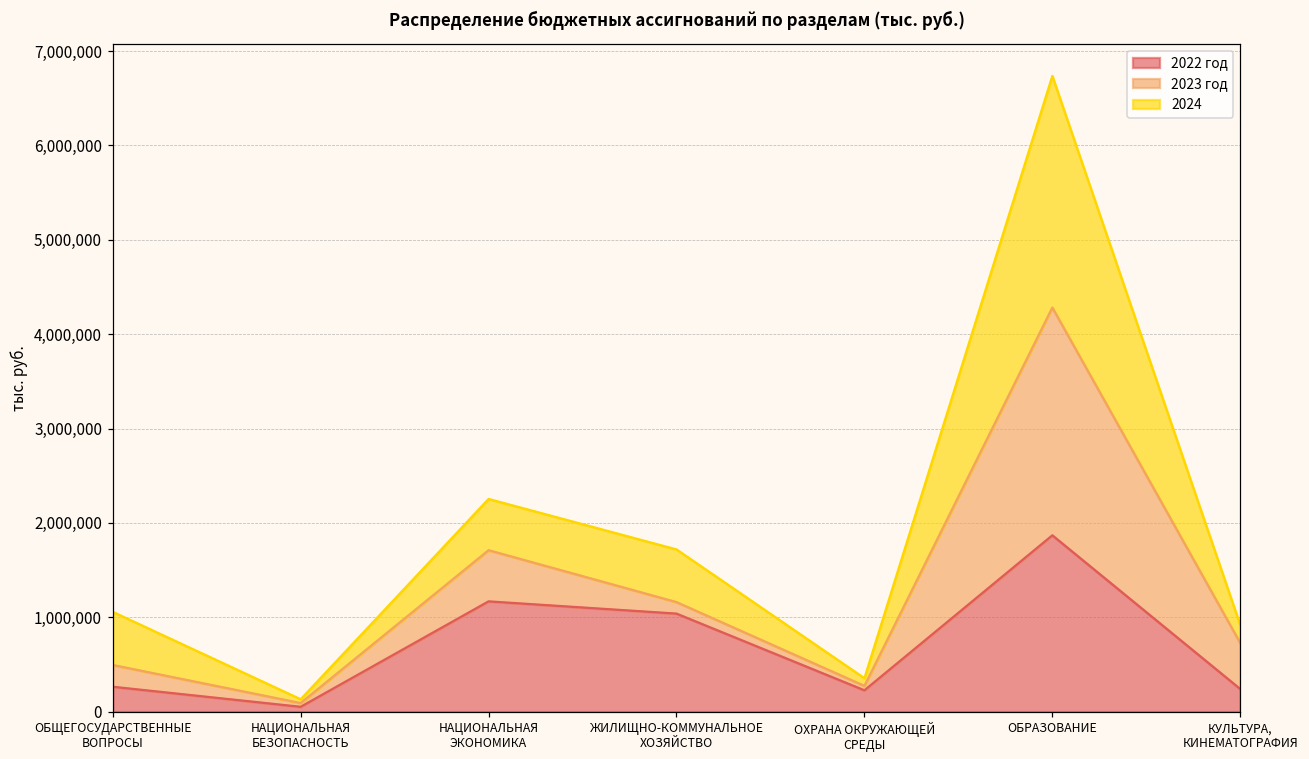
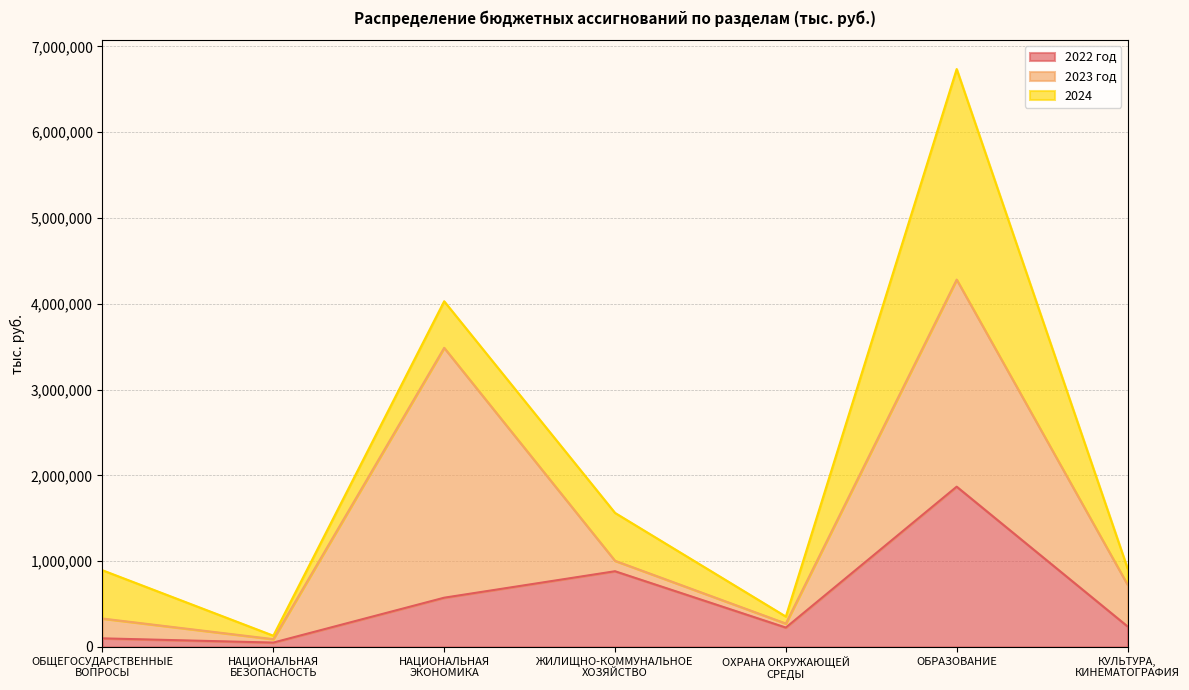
  {
    "2022 год": {
-     "ОБЩЕГОСУДАРСТВЕННЫЕ ВОПРОСЫ": "300,000",
+     "ОБЩЕГОСУДАРСТВЕННЫЕ ВОПРОСЫ": "100,000",
      "НАЦИОНАЛЬНАЯ БЕЗОПАСНОСТЬ": "100,000",
-     "НАЦИОНАЛЬНАЯ ЭКОНОМИКА": "1,200,000",
-     "ЖИЛИЩНО-КОММУНАЛЬНОЕ ХОЗЯЙСТВО": "1,000,000",
+     "НАЦИОНАЛЬНАЯ ЭКОНОМИКА": "600,000",
+     "ЖИЛИЩНО-КОММУНАЛЬНОЕ ХОЗЯЙСТВО": "900,000",
      "ОХРАНА ОКРУЖАЮЩЕЙ СРЕДЫ": "200,000",
      "ОБРАЗОВАНИЕ": "1,900,000",
      "КУЛЬТУРА, КИНЕМАТОГРАФИЯ": "200,000"
    },
    "2023 год": {
      "ОБЩЕГОСУДАРСТВЕННЫЕ ВОПРОСЫ": "200,000",
      "НАЦИОНАЛЬНАЯ БЕЗОПАСНОСТЬ": "0",
-     "НАЦИОНАЛЬНАЯ ЭКОНОМИКА": "500,000",
+     "НАЦИОНАЛЬНАЯ ЭКОНОМИКА": "2,900,000",
      "ЖИЛИЩНО-КОММУНАЛЬНОЕ ХОЗЯЙСТВО": "100,000",
      "ОХРАНА ОКРУЖАЮЩЕЙ СРЕДЫ": "0",
      "ОБРАЗОВАНИЕ": "2,400,000",
      "КУЛЬТУРА, КИНЕМАТОГРАФИЯ": "500,000"
    },
    "2024": {
      "ОБЩЕГОСУДАРСТВЕННЫЕ ВОПРОСЫ": "600,000",
      "НАЦИОНАЛЬНАЯ БЕЗОПАСНОСТЬ": "0",
      "НАЦИОНАЛЬНАЯ ЭКОНОМИКА": "500,000",
      "ЖИЛИЩНО-КОММУНАЛЬНОЕ ХОЗЯЙСТВО": "600,000",
      "ОХРАНА ОКРУЖАЮЩЕЙ СРЕДЫ": "100,000",
      "ОБРАЗОВАНИЕ": "2,500,000",
      "КУЛЬТУРА, КИНЕМАТОГРАФИЯ": "200,000"
    }
  }
